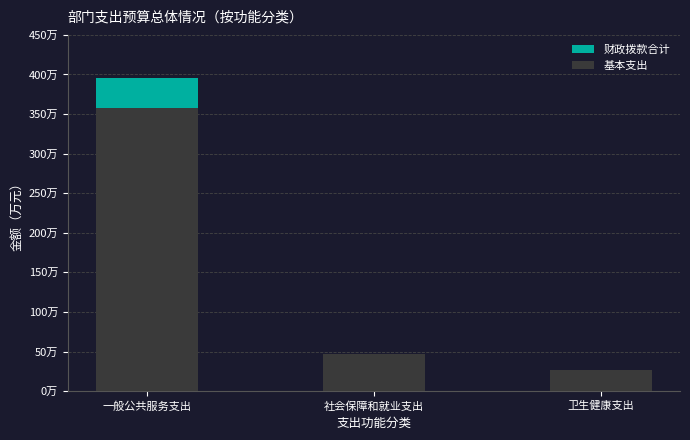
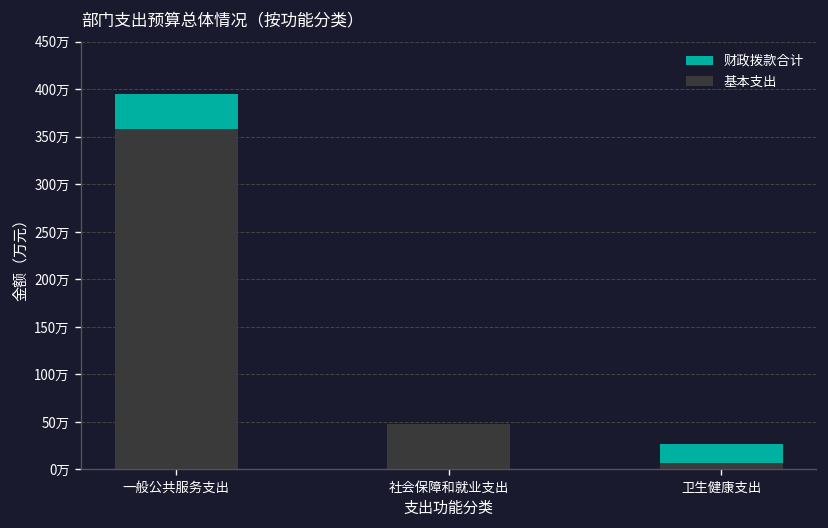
  {
    "财政拨款合计": {
      "一般公共服务支出": "400万",
      "社会保障和就业支出": "50万",
-     "卫生健康支出": "20万"
+     "卫生健康支出": "30万"
    },
    "基本支出": {
      "社会保障和就业支出": "50万",
-     "卫生健康支出": "30万"
+     "卫生健康支出": "10万"
    }
  }
